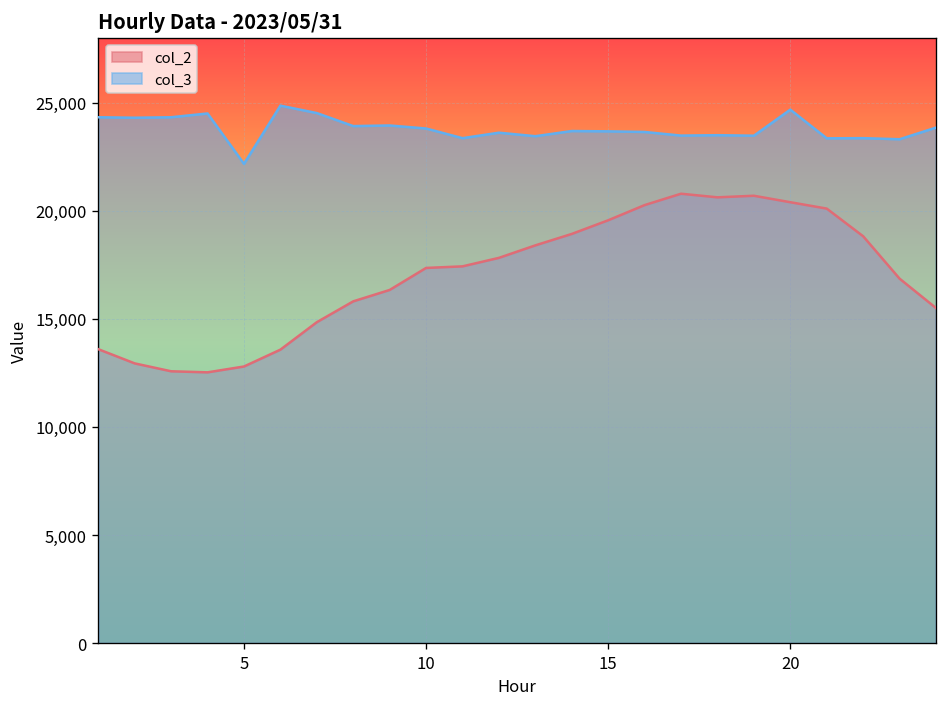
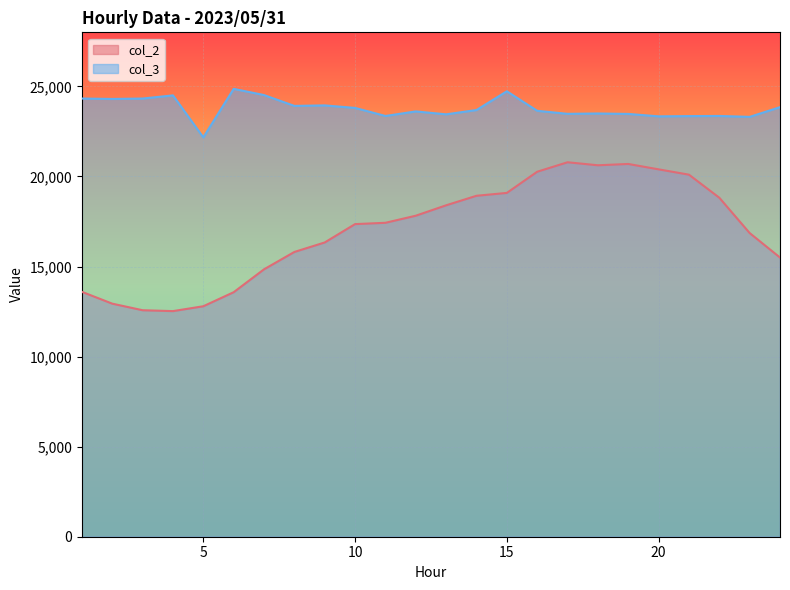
  {
    "col_2": {
      "5": "12,800",
      "10": "17,400",
-     "15": "19,600",
+     "15": "19,100",
      "20": "20,400"
    },
    "col_3": {
      "5": "22,200",
      "10": "23,800",
-     "15": "23,700",
-     "20": "24,700"
+     "15": "24,700",
+     "20": "23,300"
    }
  }
